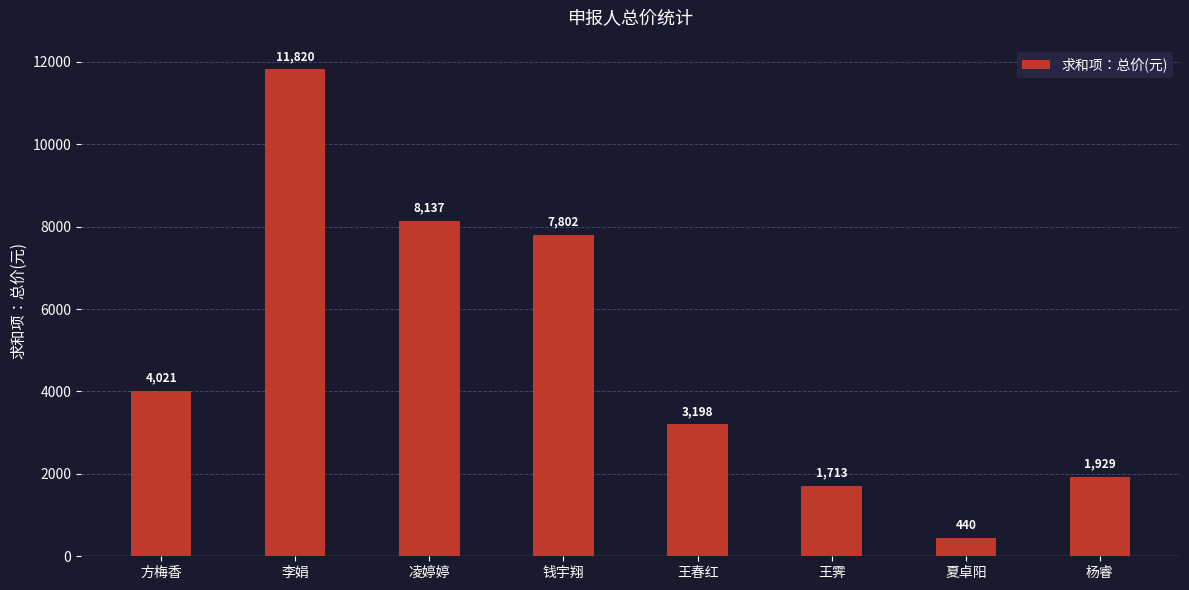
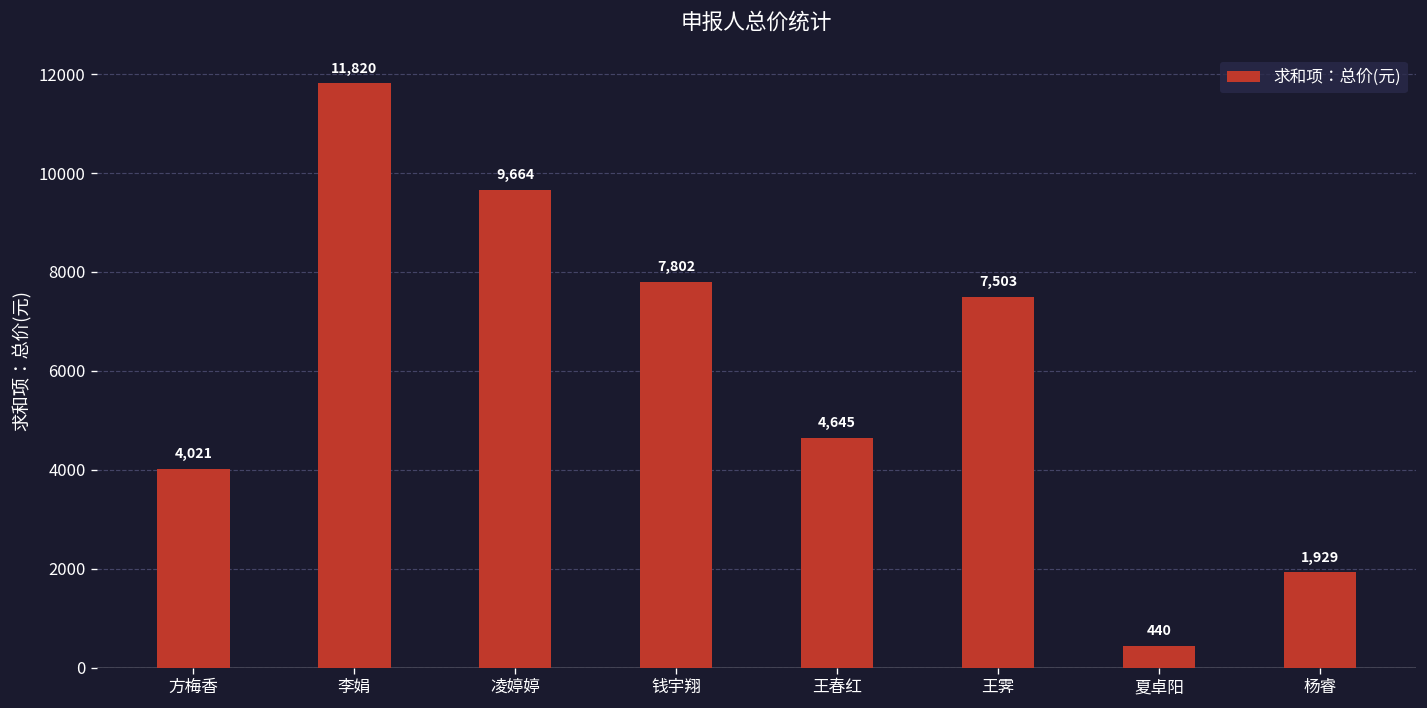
  {
    "方梅香": "4,021",
    "李娟": "11,820",
-   "凌婷婷": "8,137",
+   "凌婷婷": "9,664",
    "钱宇翔": "7,802",
-   "王春红": "3,198",
-   "王霁": "1,713",
+   "王春红": "4,645",
+   "王霁": "7,503",
    "夏卓阳": "440",
    "杨睿": "1,929"
  }
